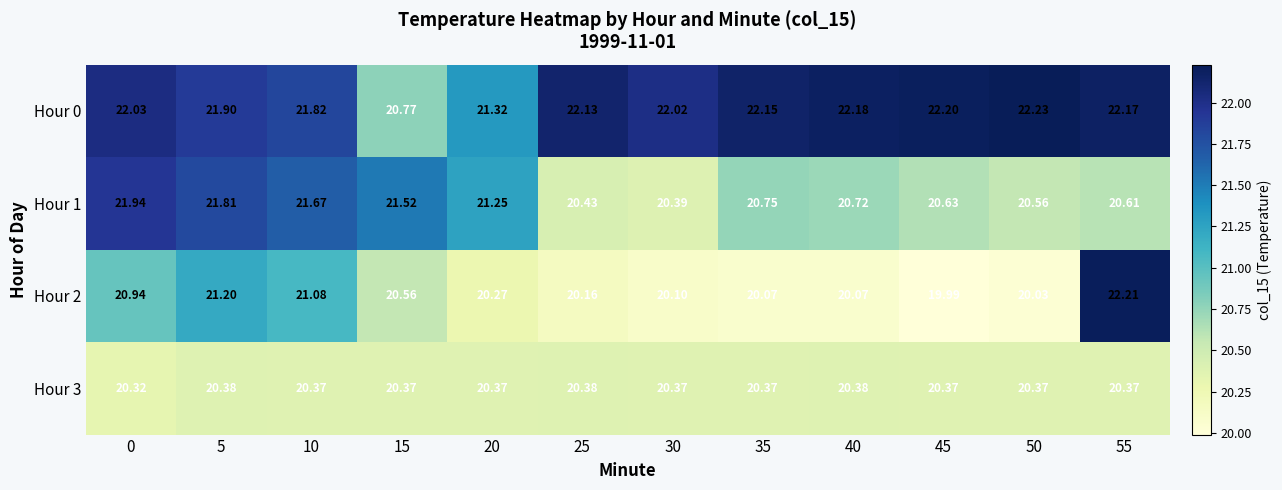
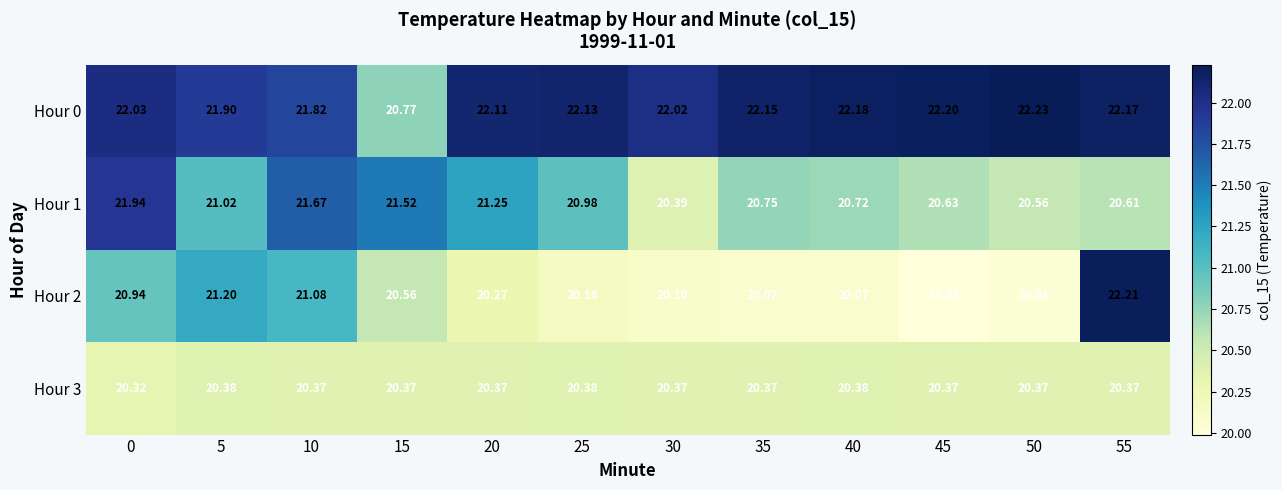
  {
    "Hour 0": {
      "0": 22.03,
      "5": 21.90,
      "10": 21.82,
      "15": 20.77,
-     "20": 21.32,
+     "20": 22.11,
      "25": 22.13,
      "30": 22.02,
      "35": 22.15,
      "40": 22.18,
      "45": 22.20,
      "50": 22.23,
      "55": 22.17
    },
    "Hour 1": {
      "0": 21.94,
-     "5": 21.81,
+     "5": 21.02,
      "10": 21.67,
      "15": 21.52,
      "20": 21.25,
-     "25": 20.43,
+     "25": 20.98,
      "30": 20.39,
      "35": 20.75,
      "40": 20.72,
      "45": 20.63,
      "50": 20.56,
      "55": 20.61
    },
    "Hour 2": {
      "0": 20.94,
      "5": 21.20,
      "10": 21.08,
      "15": 20.56,
      "20": 20.27,
      "25": 20.16,
      "30": 20.10,
      "35": 20.07,
      "40": 20.07,
      "55": 22.21
    },
    "Hour 3": {
      "0": 20.32,
      "5": 20.38,
      "10": 20.37,
      "15": 20.37,
      "20": 20.37,
      "25": 20.38,
      "30": 20.37,
      "35": 20.37,
      "40": 20.38,
      "45": 20.37,
      "50": 20.37,
      "55": 20.37
    }
  }
